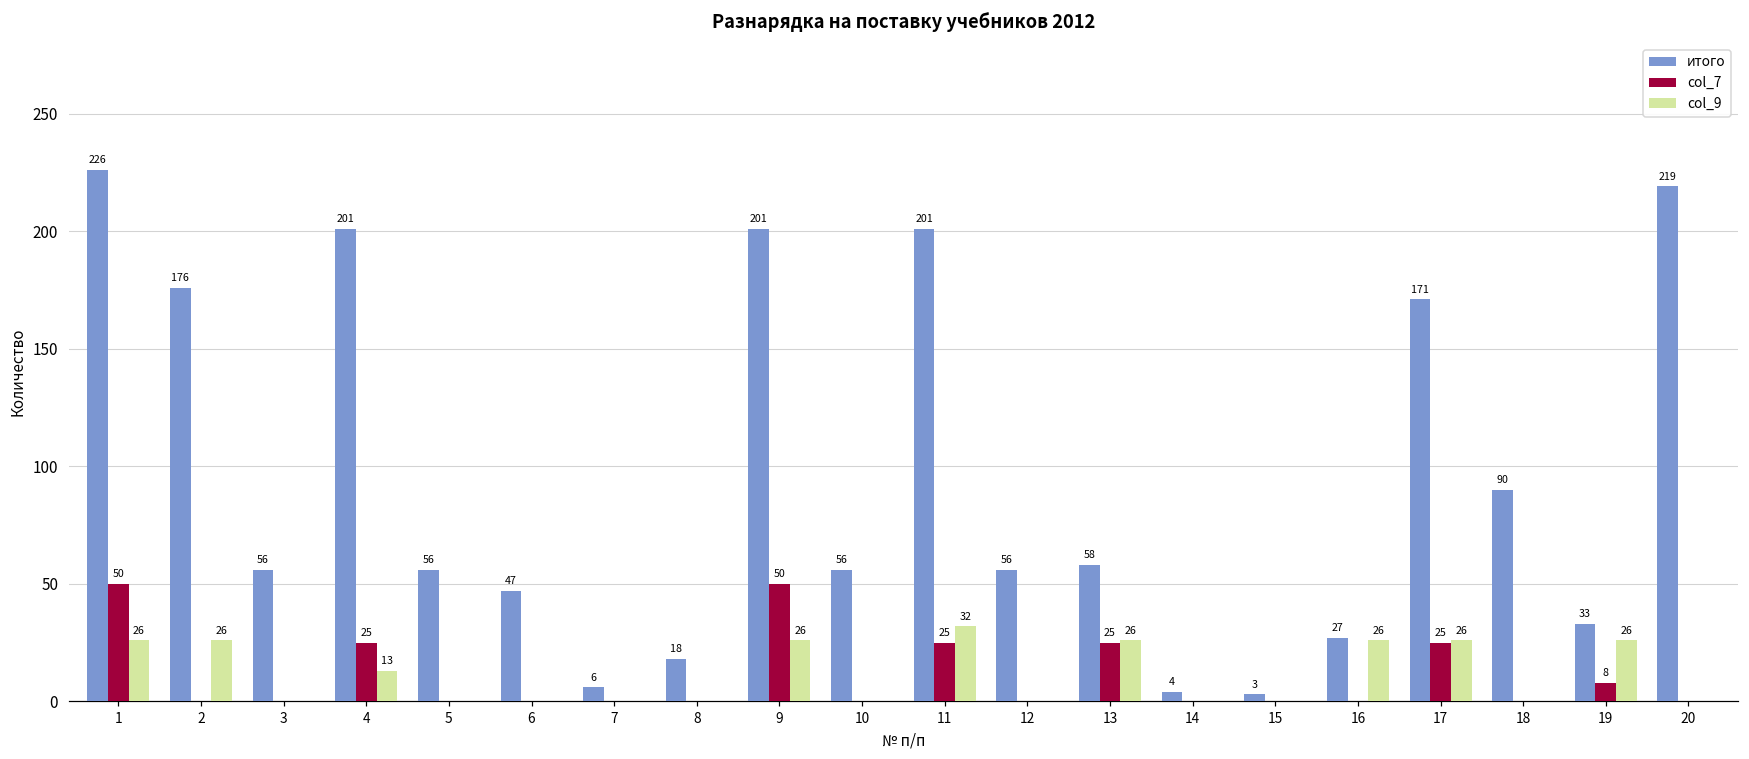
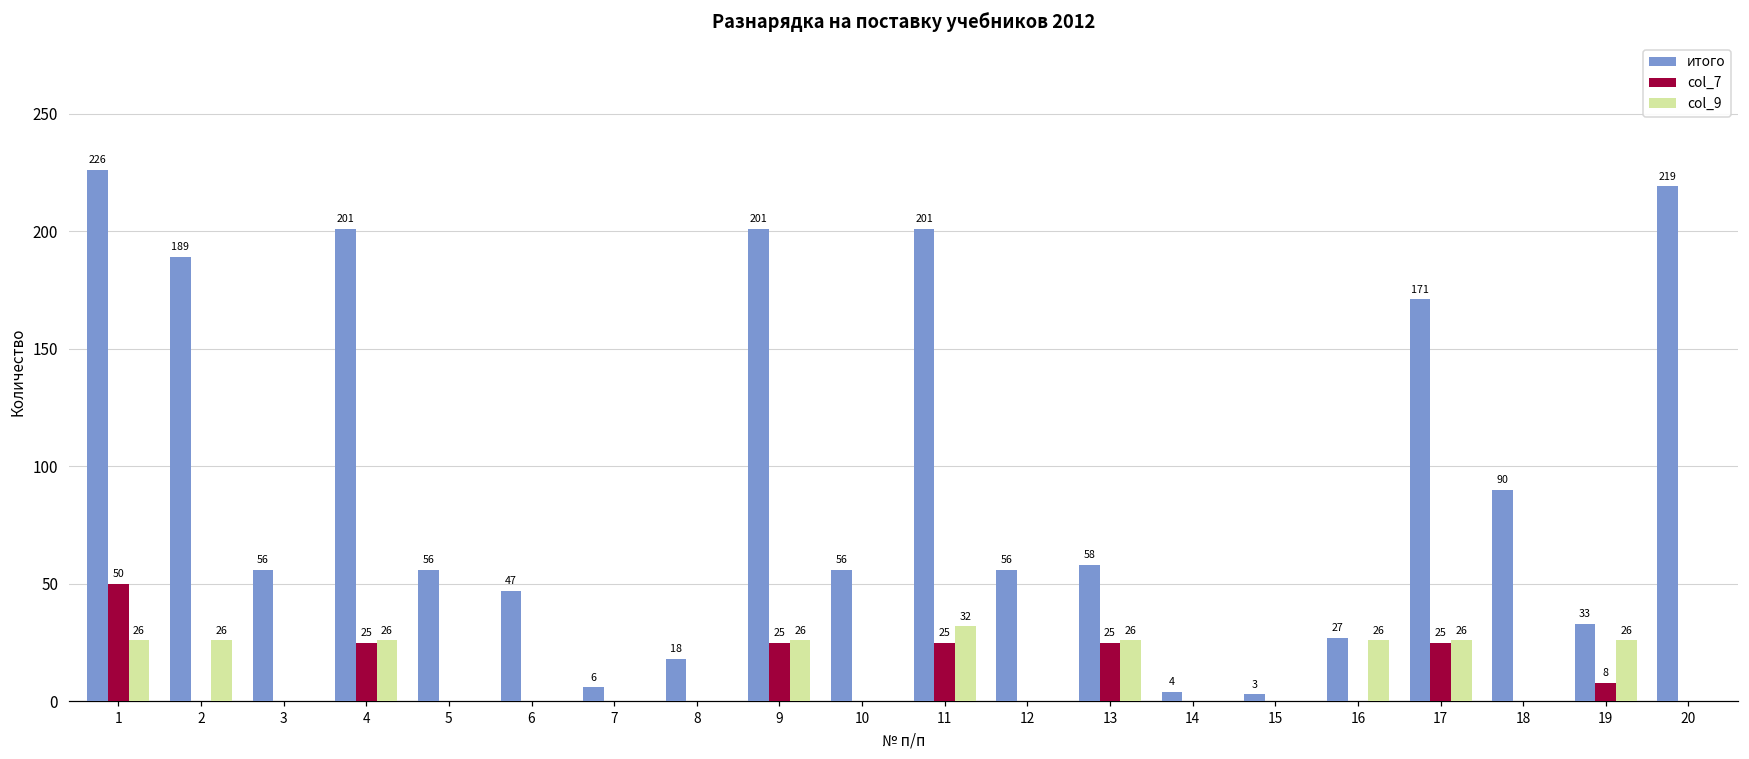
  {
    "итого": {
      "1": 226,
-     "2": 176,
+     "2": 189,
      "3": 56,
      "4": 201,
      "5": 56,
      "6": 47,
      "7": 6,
      "8": 18,
      "9": 201,
      "10": 56,
      "11": 201,
      "12": 56,
      "13": 58,
      "14": 4,
      "15": 3,
      "16": 27,
      "17": 171,
      "18": 90,
      "19": 33,
      "20": 219
    },
    "col_7": {
      "1": 50,
      "4": 25,
-     "9": 50,
+     "9": 25,
      "11": 25,
      "13": 25,
      "17": 25,
      "19": 8
    },
    "col_9": {
      "1": 26,
      "2": 26,
-     "4": 13,
+     "4": 26,
      "9": 26,
      "11": 32,
      "13": 26,
      "16": 26,
      "17": 26,
      "19": 26
    }
  }
